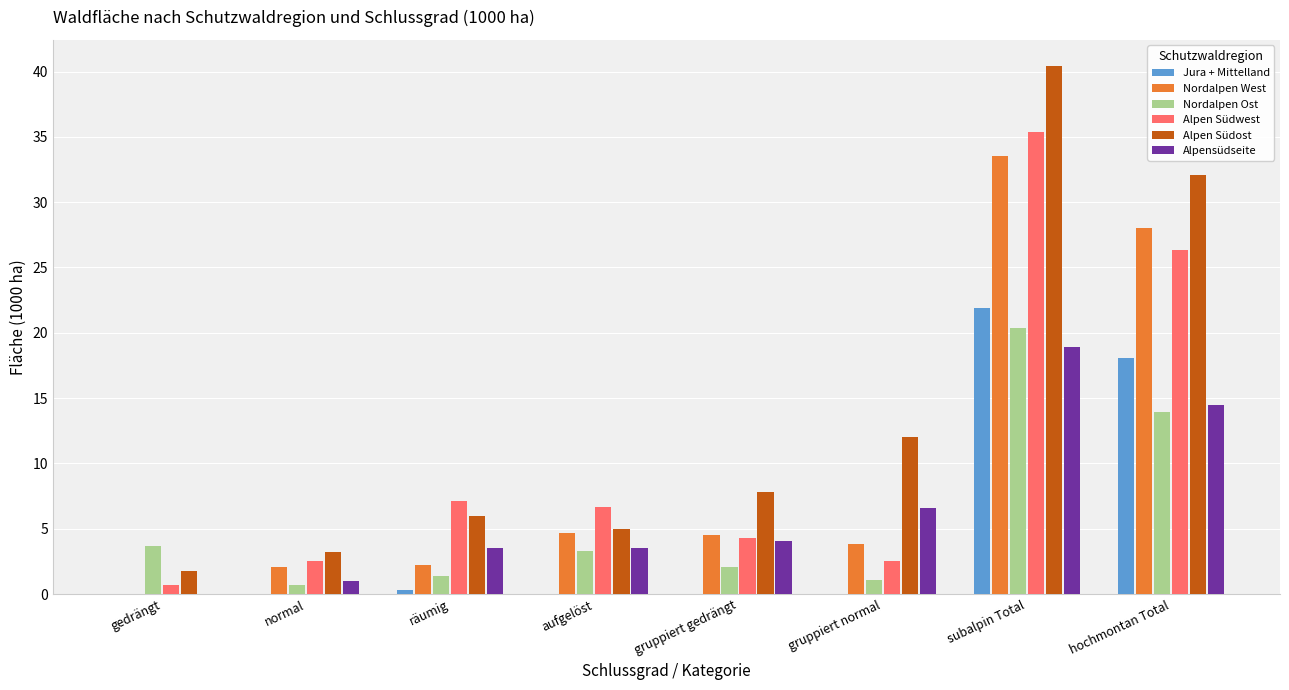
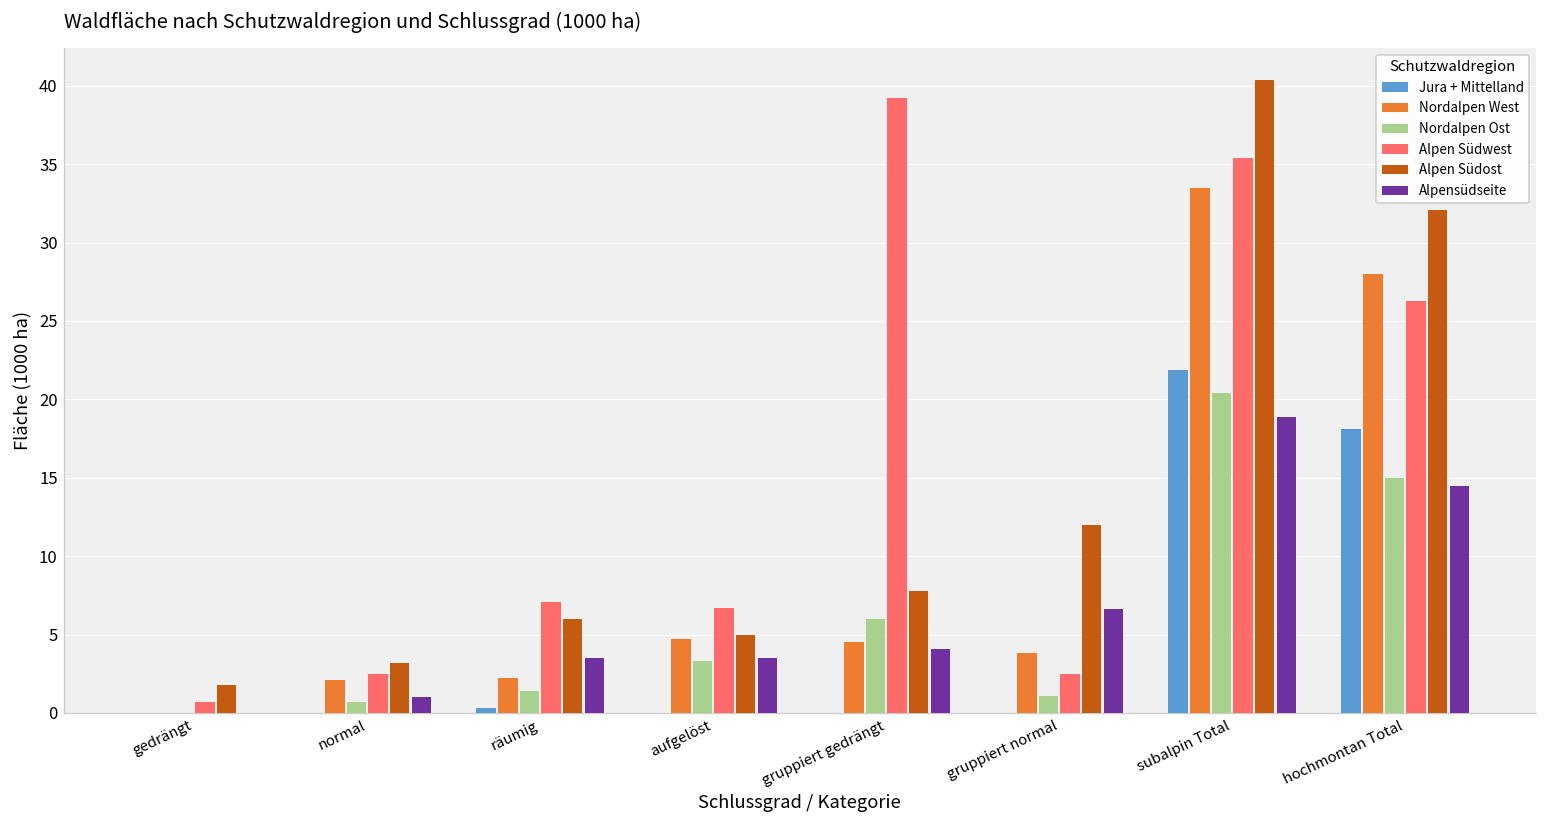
  {
    "Jura + Mittelland": {
      "gedrängt": 0.0,
      "normal": 0.0,
      "räumig": 0.3,
      "aufgelöst": 0.0,
      "gruppiert gedrängt": 0.0,
      "gruppiert normal": 0.0,
      "subalpin Total": 21.9,
      "hochmontan Total": 18.1
    },
    "Nordalpen West": {
      "gedrängt": 0.0,
      "normal": 2.1,
      "räumig": 2.2,
      "aufgelöst": 4.7,
      "gruppiert gedrängt": 4.5,
      "gruppiert normal": 3.8,
      "subalpin Total": 33.5,
      "hochmontan Total": 28.0
    },
    "Nordalpen Ost": {
-     "gedrängt": 3.7,
+     "gedrängt": 0.0,
      "normal": 0.7,
      "räumig": 1.4,
      "aufgelöst": 3.3,
-     "gruppiert gedrängt": 2.1,
+     "gruppiert gedrängt": 6.0,
      "gruppiert normal": 1.1,
      "subalpin Total": 20.4,
-     "hochmontan Total": 13.9
+     "hochmontan Total": 15.0
    },
    "Alpen Südwest": {
      "gedrängt": 0.7,
      "normal": 2.5,
      "räumig": 7.1,
      "aufgelöst": 6.7,
-     "gruppiert gedrängt": 4.3,
+     "gruppiert gedrängt": 39.2,
      "gruppiert normal": 2.5,
      "subalpin Total": 35.4,
      "hochmontan Total": 26.3
    },
    "Alpen Südost": {
      "gedrängt": 1.8,
      "normal": 3.2,
      "räumig": 6.0,
      "aufgelöst": 5.0,
      "gruppiert gedrängt": 7.8,
      "gruppiert normal": 12.0,
      "subalpin Total": 40.4,
      "hochmontan Total": 32.1
    },
    "Alpensüdseite": {
      "gedrängt": 0.0,
      "normal": 1.0,
      "räumig": 3.5,
      "aufgelöst": 3.5,
      "gruppiert gedrängt": 4.1,
      "gruppiert normal": 6.6,
      "subalpin Total": 18.9,
      "hochmontan Total": 14.5
    }
  }
